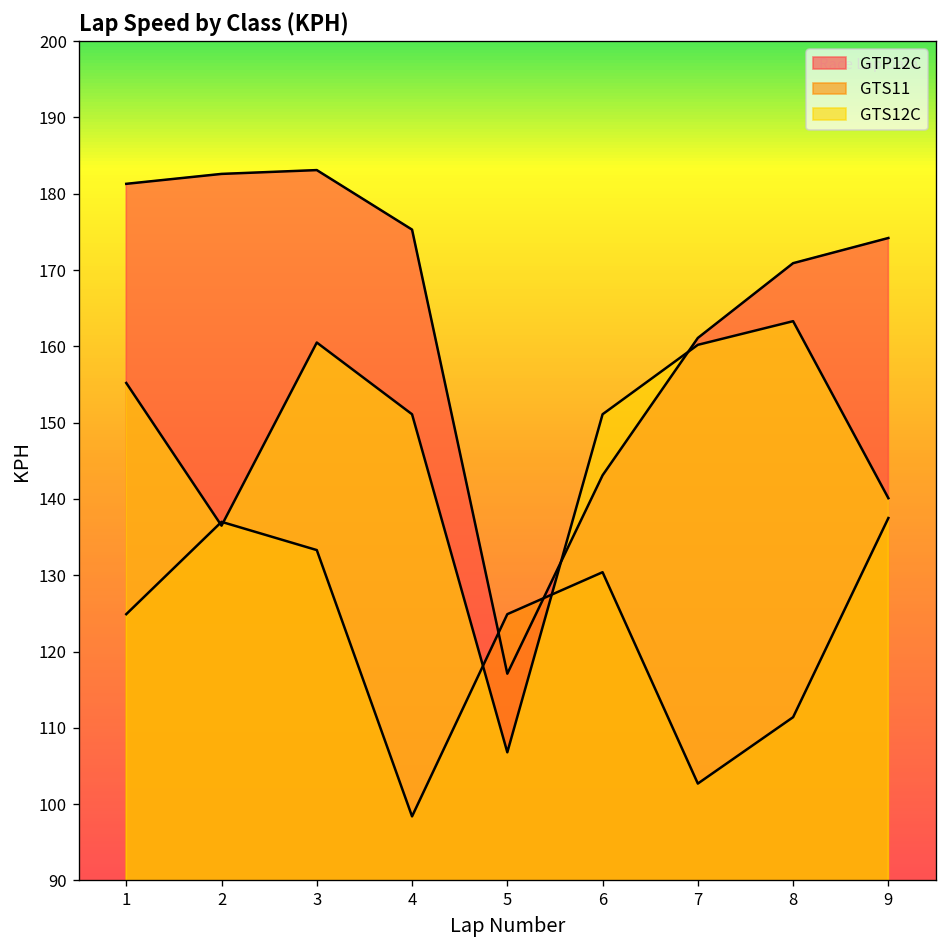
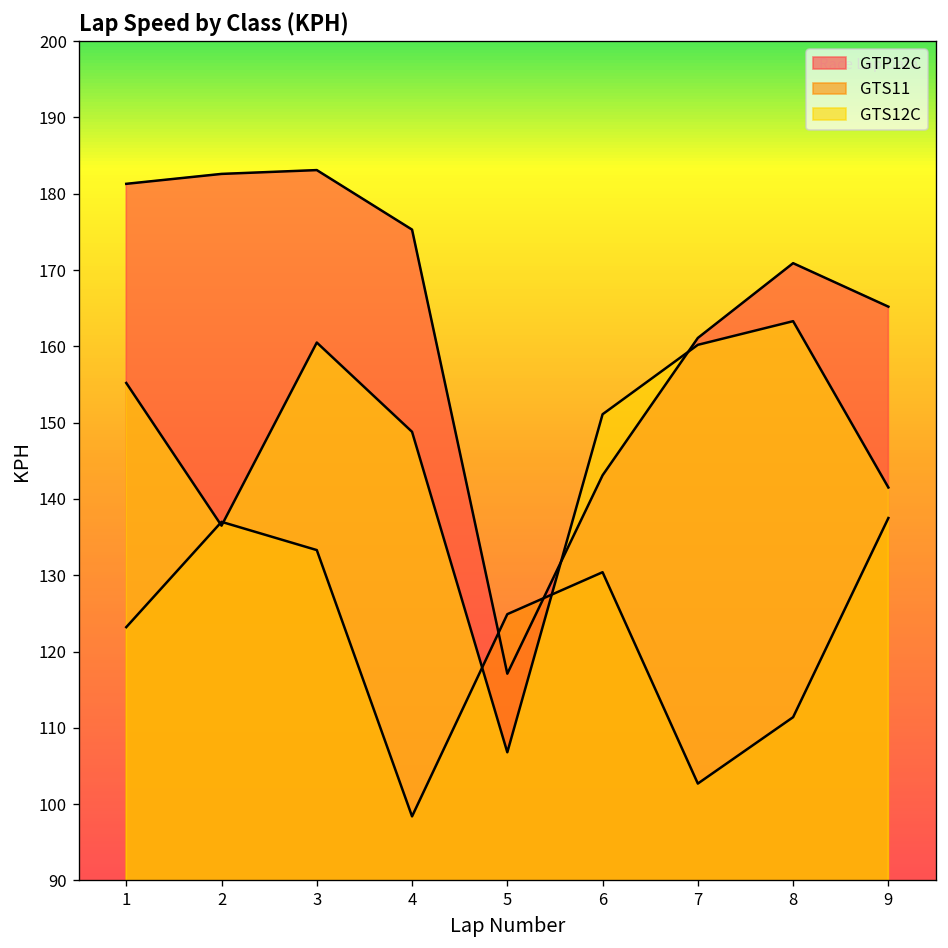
  {
    "GTP12C": {
      "1": 181,
      "2": 183,
      "3": 183,
      "4": 175,
      "5": 117,
      "6": 143,
      "7": 161,
      "8": 171,
-     "9": 174
+     "9": 165
    },
    "GTS11": {
-     "1": 125,
+     "1": 123,
      "2": 137,
      "3": 133,
      "4": 98,
      "5": 125,
      "6": 130,
      "7": 103,
      "8": 111,
      "9": 138
    },
    "GTS12C": {
      "1": 155,
      "2": 137,
      "3": 161,
-     "4": 151,
+     "4": 149,
      "5": 107,
      "6": 151,
      "7": 160,
      "8": 163,
-     "9": 140
+     "9": 142
    }
  }
